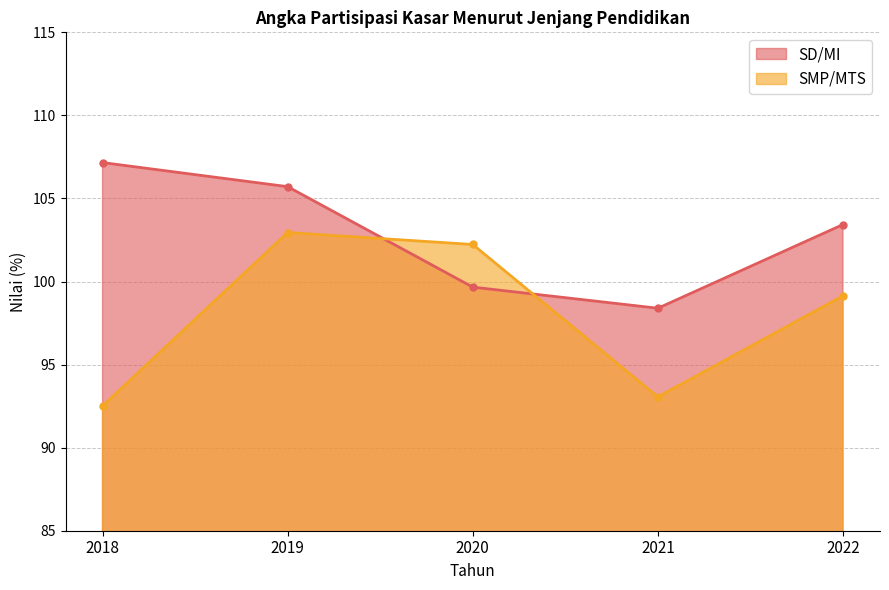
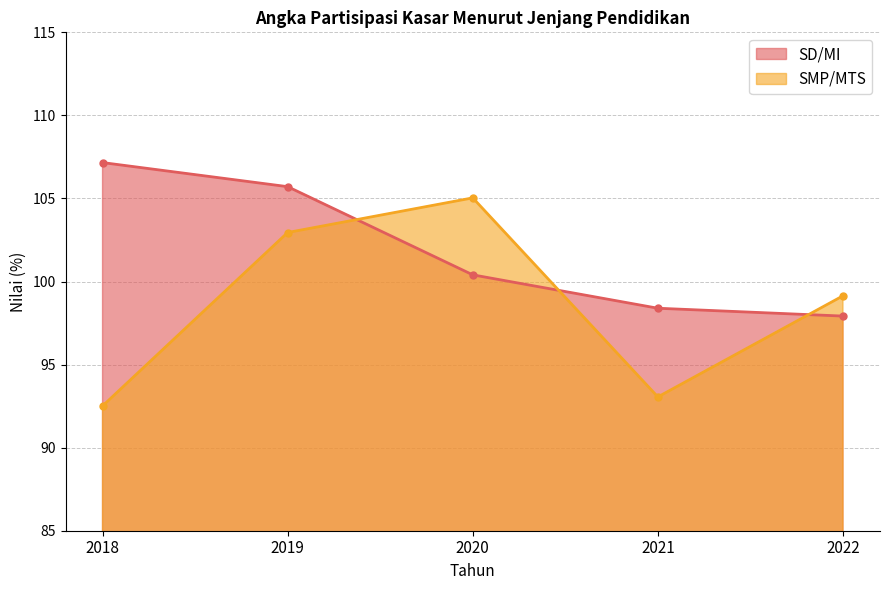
  {
    "SD/MI": {
      "2018": 107.2,
      "2019": 105.7,
-     "2020": 99.7,
+     "2020": 100.4,
      "2021": 98.4,
-     "2022": 103.4
+     "2022": 97.9
    },
    "SMP/MTS": {
      "2018": 92.5,
      "2019": 103.0,
-     "2020": 102.2,
+     "2020": 105.0,
      "2021": 93.1,
      "2022": 99.1
    }
  }
